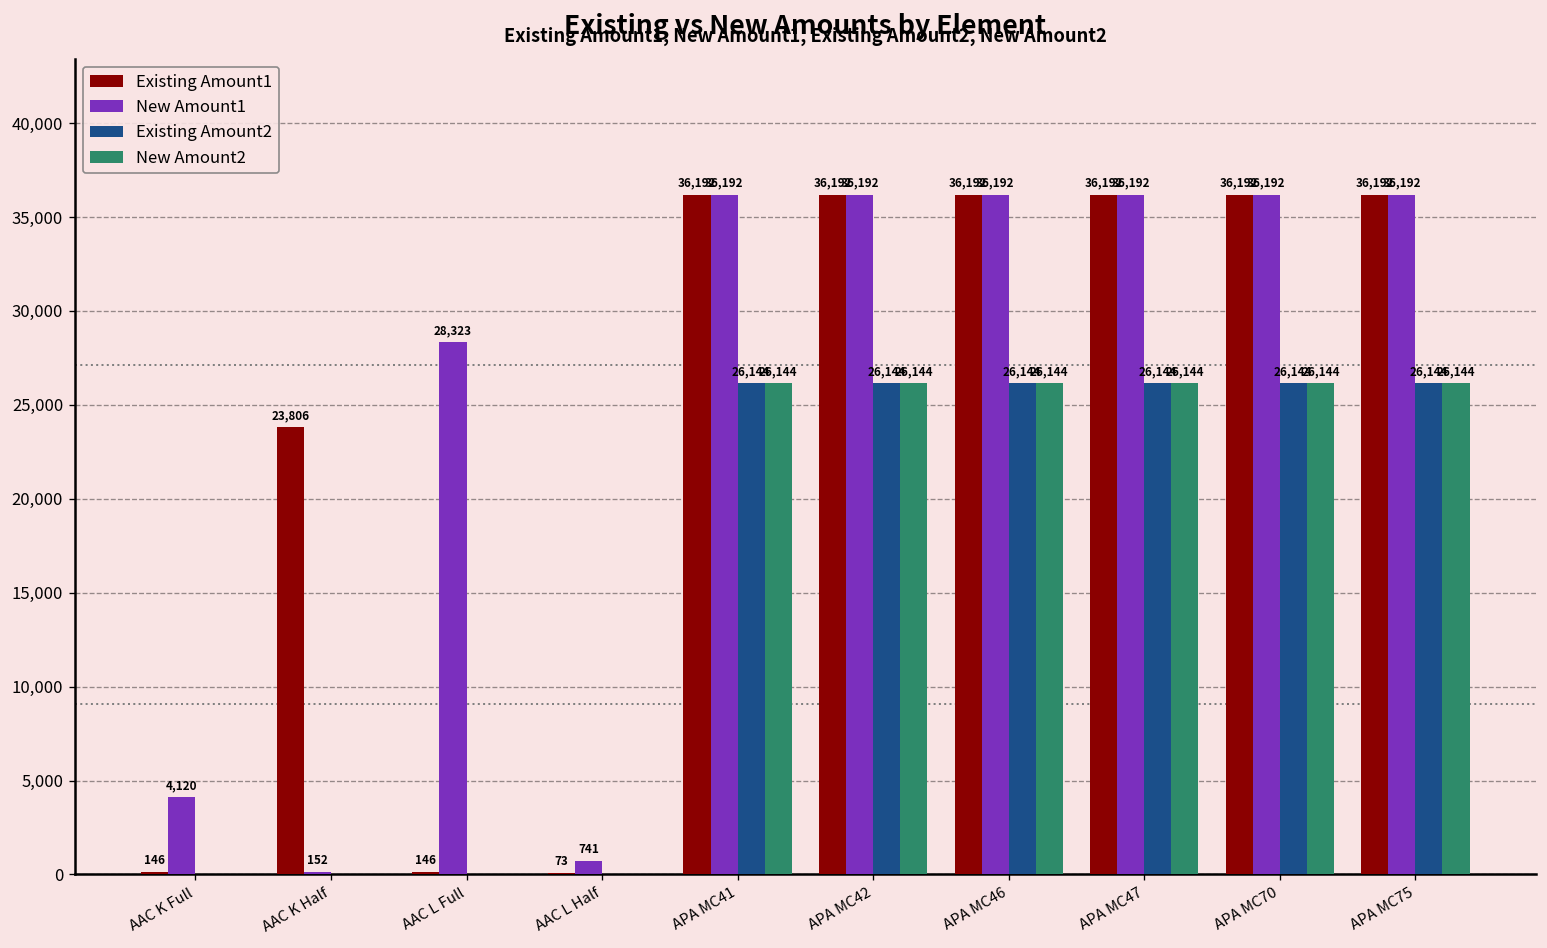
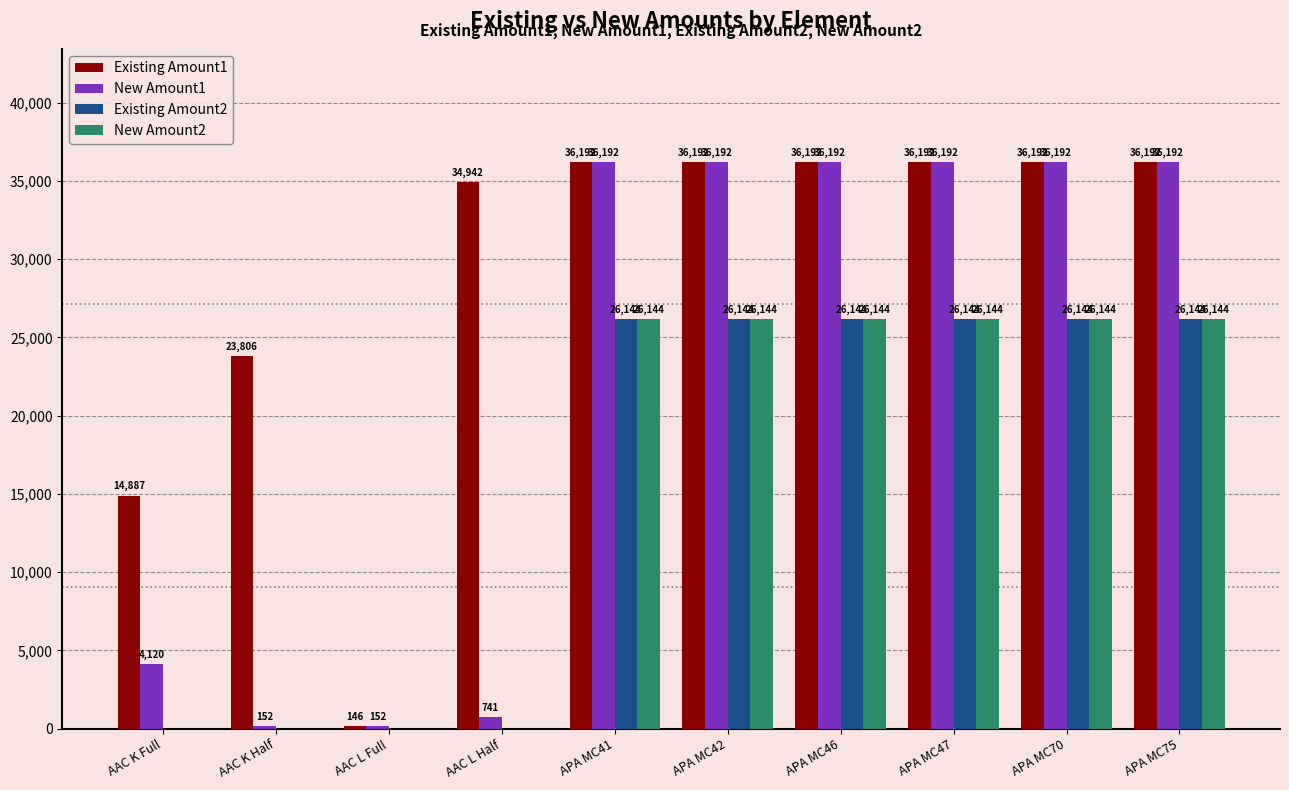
  {
    "Existing Amount1": {
-     "AAC K Full": "146",
+     "AAC K Full": "14,887",
      "AAC K Half": "23,806",
      "AAC L Full": "146",
-     "AAC L Half": "73"
+     "AAC L Half": "34,942"
    },
    "New Amount1": {
      "AAC K Full": "4,120",
      "AAC K Half": "152",
-     "AAC L Full": "28,323",
+     "AAC L Full": "152",
      "AAC L Half": "741"
    },
    "Existing Amount2": {
      "AAC K Full": "0",
      "AAC K Half": "0",
      "AAC L Full": "0",
      "AAC L Half": "0"
    },
    "New Amount2": {
      "AAC K Full": "0",
      "AAC K Half": "0",
      "AAC L Full": "0",
      "AAC L Half": "0"
    }
  }
